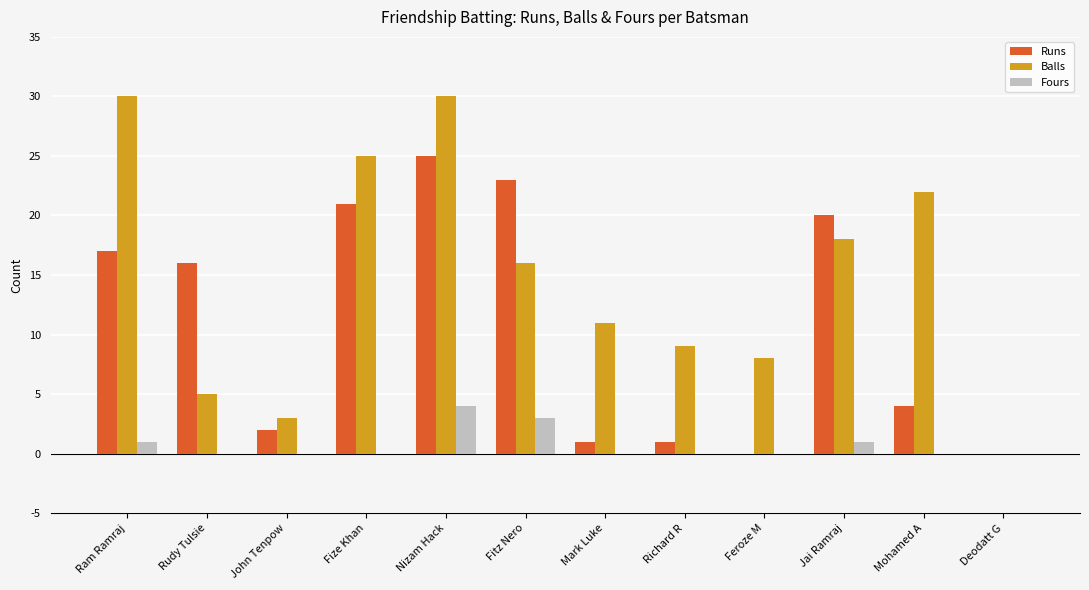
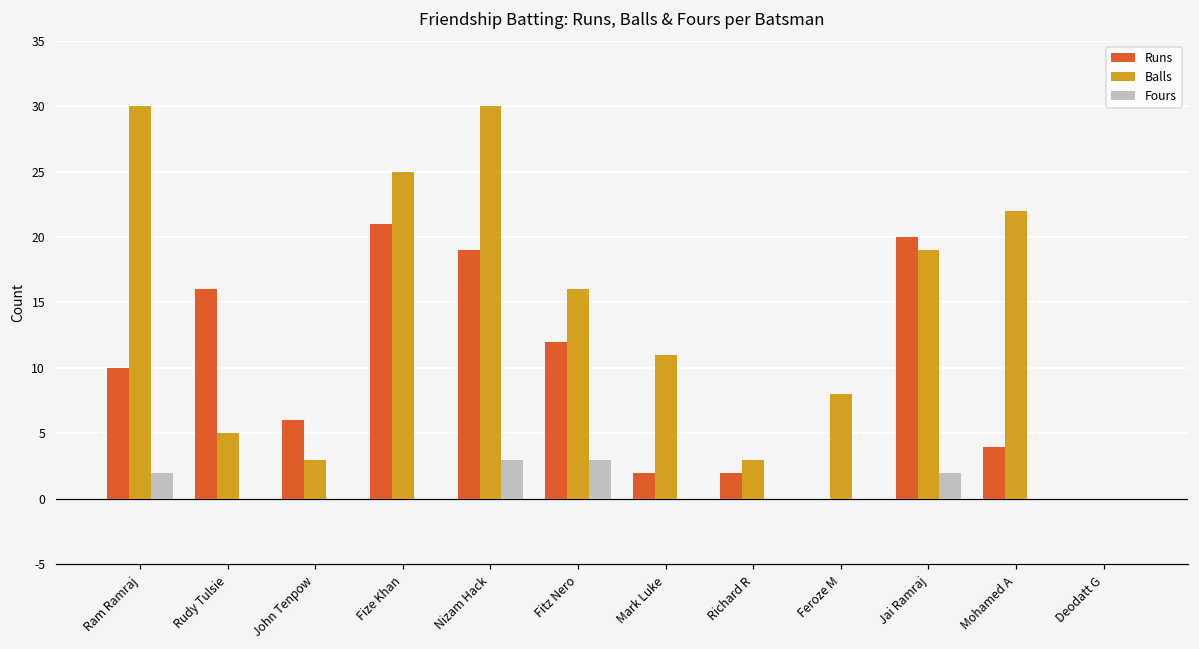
  {
    "Runs": {
-     "Ram Ramraj": 17,
+     "Ram Ramraj": 10,
      "Rudy Tulsie": 16,
-     "John Tenpow": 2,
+     "John Tenpow": 6,
      "Fize Khan": 21,
-     "Nizam Hack": 25,
-     "Fitz Nero": 23,
-     "Mark Luke": 1,
-     "Richard R": 1,
+     "Nizam Hack": 19,
+     "Fitz Nero": 12,
+     "Mark Luke": 2,
+     "Richard R": 2,
      "Feroze M": 0,
      "Jai Ramraj": 20,
      "Mohamed A": 4,
      "Deodatt G": 0
    },
    "Balls": {
      "Ram Ramraj": 30,
      "Rudy Tulsie": 5,
      "John Tenpow": 3,
      "Fize Khan": 25,
      "Nizam Hack": 30,
      "Fitz Nero": 16,
      "Mark Luke": 11,
-     "Richard R": 9,
+     "Richard R": 3,
      "Feroze M": 8,
-     "Jai Ramraj": 18,
+     "Jai Ramraj": 19,
      "Mohamed A": 22,
      "Deodatt G": 0
    },
    "Fours": {
-     "Ram Ramraj": 1,
+     "Ram Ramraj": 2,
      "Rudy Tulsie": 0,
      "John Tenpow": 0,
      "Fize Khan": 0,
-     "Nizam Hack": 4,
+     "Nizam Hack": 3,
      "Fitz Nero": 3,
      "Mark Luke": 0,
      "Richard R": 0,
      "Feroze M": 0,
-     "Jai Ramraj": 1,
+     "Jai Ramraj": 2,
      "Mohamed A": 0,
      "Deodatt G": 0
    }
  }
